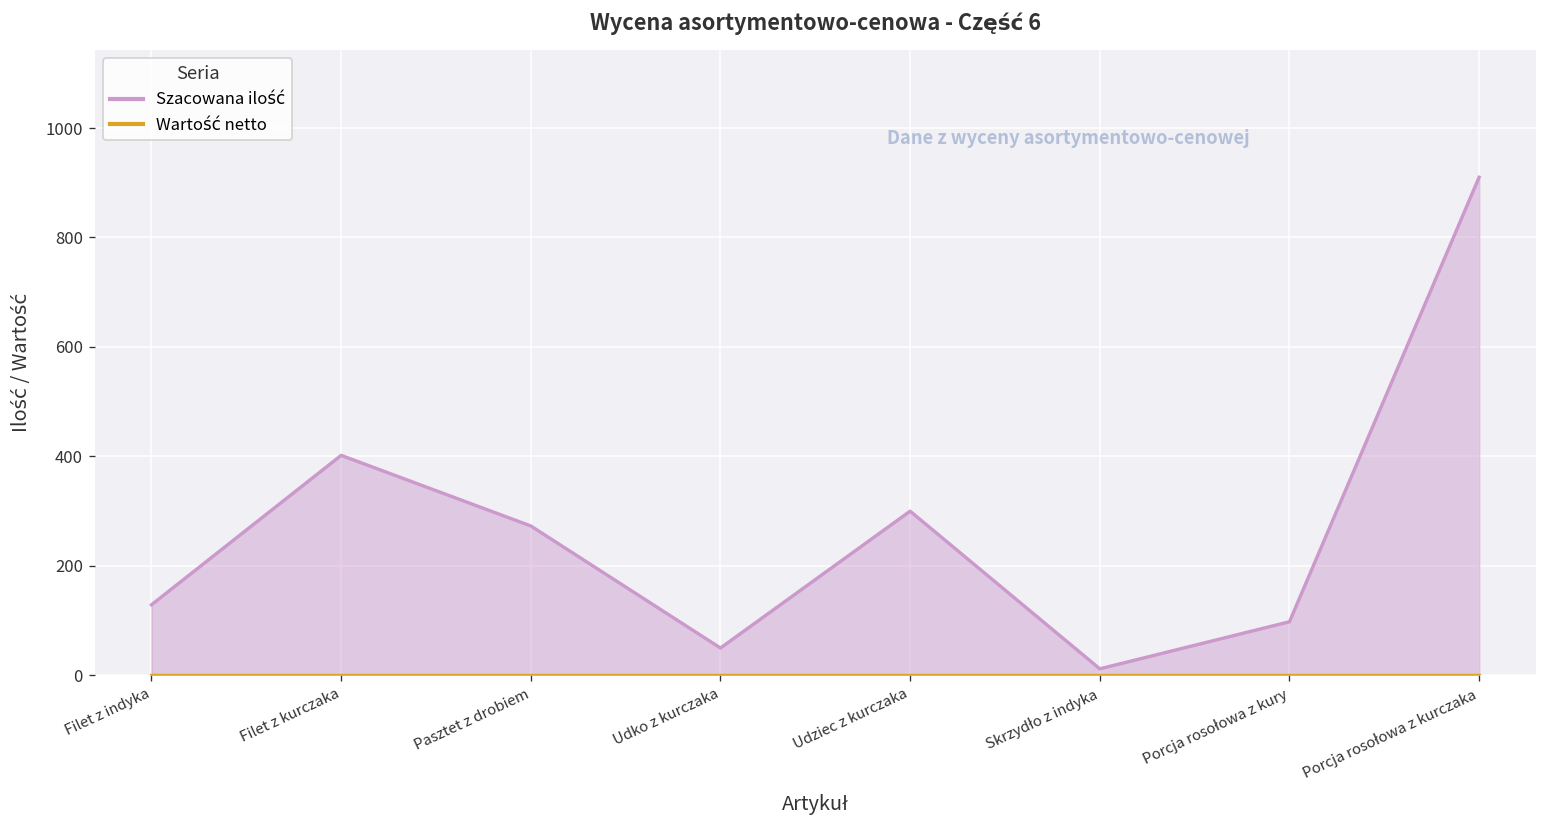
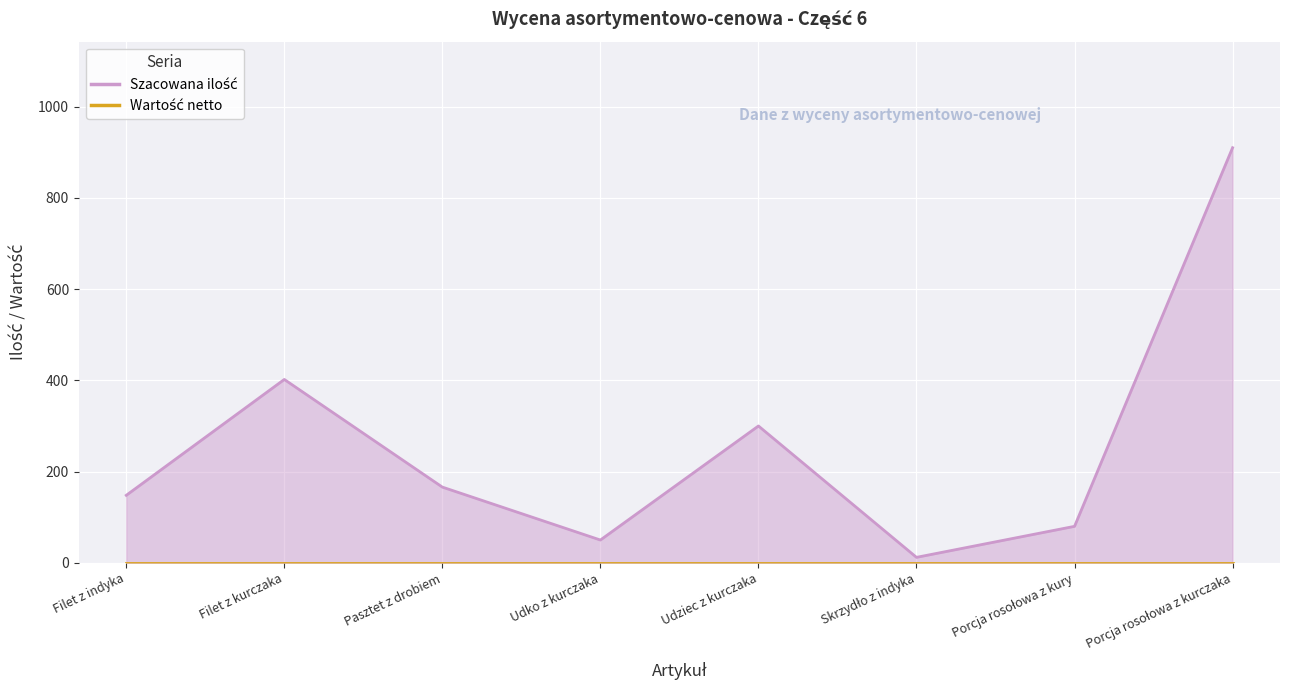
  {
    "Szacowana ilość": {
-     "Filet z indyka": 130,
+     "Filet z indyka": 150,
      "Filet z kurczaka": 400,
-     "Pasztet z drobiem": 270,
+     "Pasztet z drobiem": 170,
      "Udko z kurczaka": 50,
      "Udziec z kurczaka": 300,
      "Skrzydło z indyka": 10,
-     "Porcja rosołowa z kury": 100,
+     "Porcja rosołowa z kury": 80,
      "Porcja rosołowa z kurczaka": 910
    },
    "Wartość netto": {
      "Filet z indyka": 0,
      "Filet z kurczaka": 0,
      "Pasztet z drobiem": 0,
      "Udko z kurczaka": 0,
      "Udziec z kurczaka": 0,
      "Skrzydło z indyka": 0,
      "Porcja rosołowa z kury": 0,
      "Porcja rosołowa z kurczaka": 0
    }
  }
